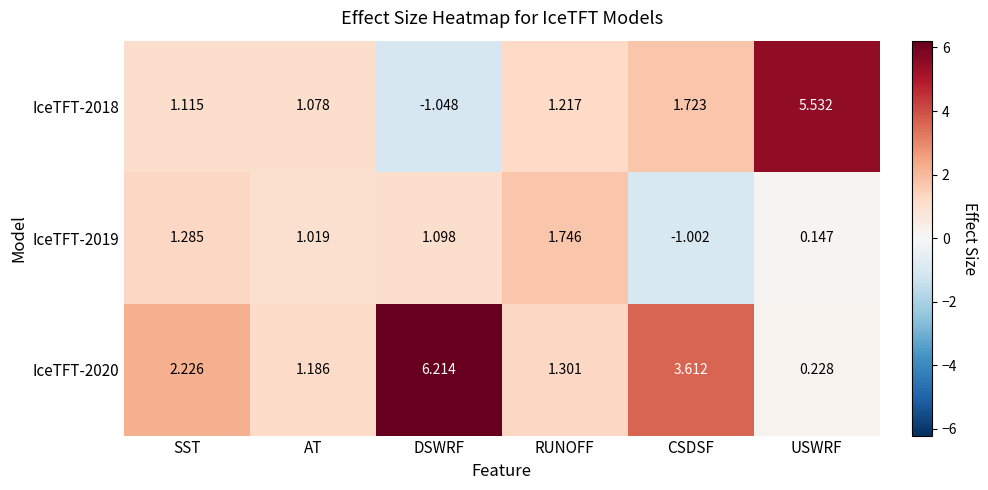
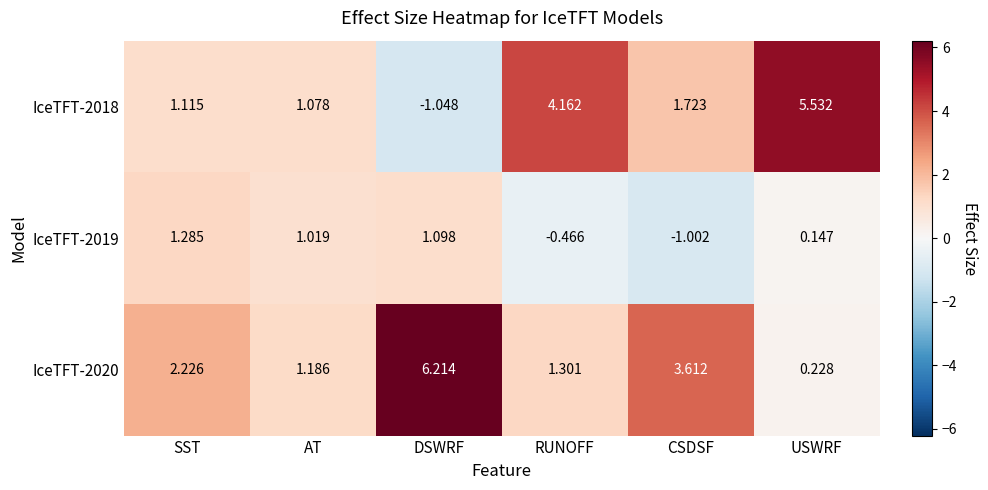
  {
    "IceTFT-2018": {
      "SST": 1.115,
      "AT": 1.078,
      "DSWRF": -1.048,
-     "RUNOFF": 1.217,
+     "RUNOFF": 4.162,
      "CSDSF": 1.723,
      "USWRF": 5.532
    },
    "IceTFT-2019": {
      "SST": 1.285,
      "AT": 1.019,
      "DSWRF": 1.098,
-     "RUNOFF": 1.746,
+     "RUNOFF": -0.466,
      "CSDSF": -1.002,
      "USWRF": 0.147
    },
    "IceTFT-2020": {
      "SST": 2.226,
      "AT": 1.186,
      "DSWRF": 6.214,
      "RUNOFF": 1.301,
      "CSDSF": 3.612,
      "USWRF": 0.228
    }
  }
